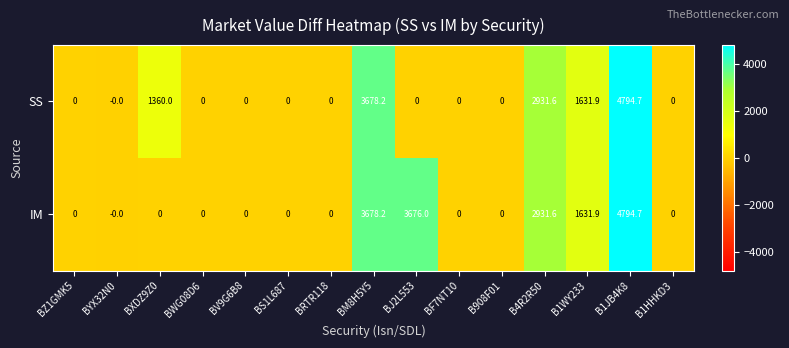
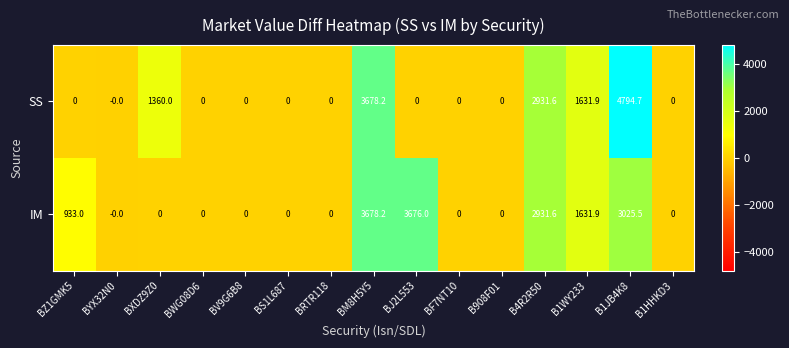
  {
    "SS": {
      "BZ1GMK5": 0,
      "BYX32N0": -0.0,
      "BXDZ9Z0": 1360.0,
      "BWG08D6": 0,
      "BV9G6B8": 0,
      "BS1L687": 0,
      "BRTR118": 0,
      "BM8H5Y5": 3678.2,
      "BJ2L553": 0,
      "BF7NT10": 0,
      "B908F01": 0,
      "B4R2R50": 2931.6,
      "B1WY233": 1631.9,
      "B1JB4K8": 4794.7,
      "B1HHKD3": 0
    },
    "IM": {
-     "BZ1GMK5": 0,
+     "BZ1GMK5": 933.0,
      "BYX32N0": -0.0,
      "BXDZ9Z0": 0,
      "BWG08D6": 0,
      "BV9G6B8": 0,
      "BS1L687": 0,
      "BRTR118": 0,
      "BM8H5Y5": 3678.2,
      "BJ2L553": 3676.0,
      "BF7NT10": 0,
      "B908F01": 0,
      "B4R2R50": 2931.6,
      "B1WY233": 1631.9,
-     "B1JB4K8": 4794.7,
+     "B1JB4K8": 3025.5,
      "B1HHKD3": 0
    }
  }
